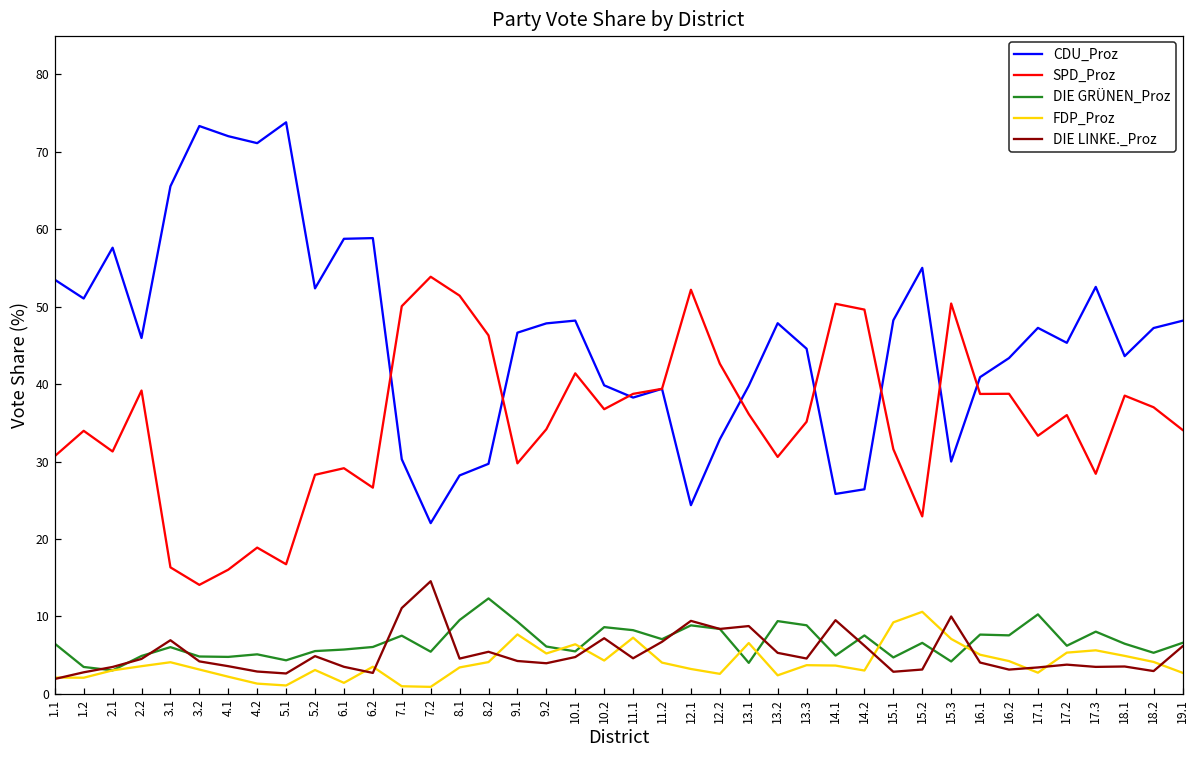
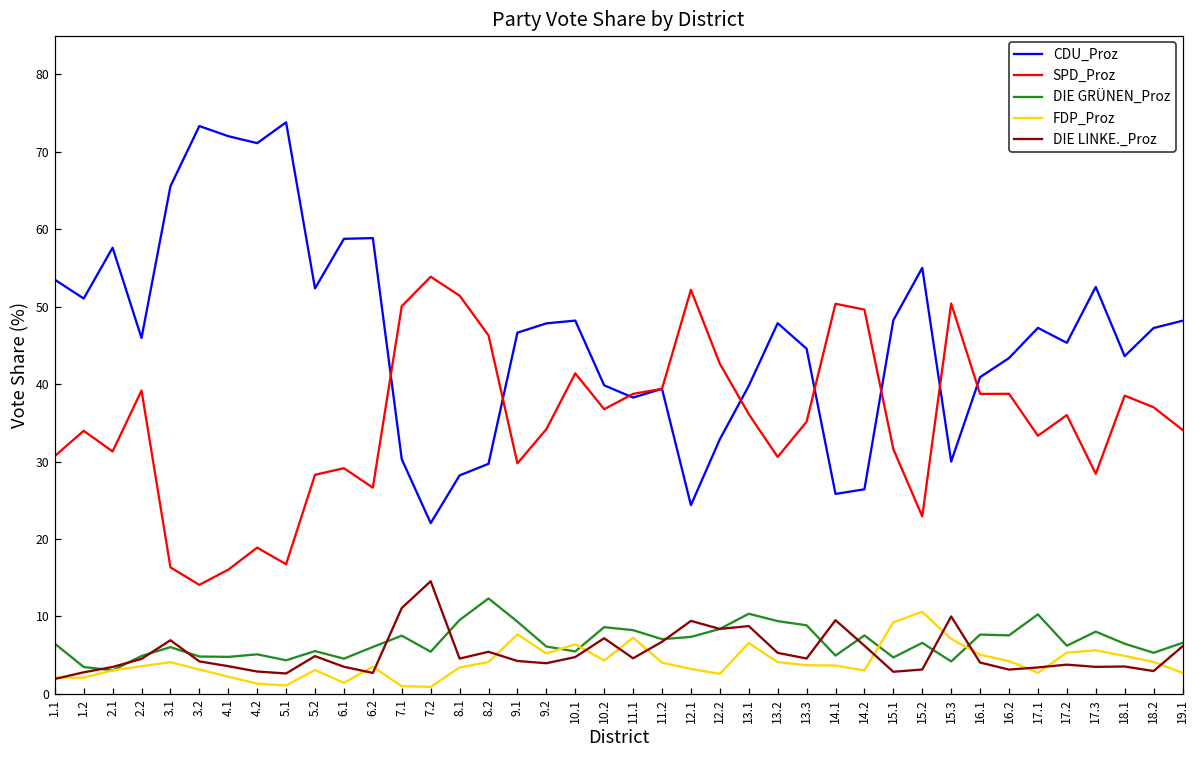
  {
    "CDU_Proz": {
      "1.1": 53,
      "1.2": 51,
      "2.1": 58,
      "2.2": 46,
      "3.1": 66,
      "3.2": 73,
      "4.1": 72,
      "4.2": 71,
      "5.1": 74,
      "5.2": 52,
      "6.1": 59,
      "6.2": 59,
      "7.1": 30,
      "7.2": 22,
      "8.1": 28,
      "8.2": 30,
      "9.1": 47,
      "9.2": 48,
      "10.1": 48,
      "10.2": 40,
      "11.1": 38,
      "12.1": 24,
      "12.2": 33,
      "13.1": 40,
      "13.2": 48,
      "13.3": 45,
      "14.1": 26,
      "14.2": 26,
      "15.1": 48,
      "15.2": 55,
      "15.3": 30,
      "16.1": 41,
      "16.2": 43,
      "17.1": 47,
      "17.2": 45,
      "17.3": 53,
      "18.1": 44,
      "18.2": 47,
      "19.1": 48
    },
    "SPD_Proz": {
      "1.1": 31,
      "1.2": 34,
      "2.1": 31,
      "2.2": 39,
      "3.1": 16,
      "3.2": 14,
      "4.1": 16,
      "4.2": 19,
      "5.1": 17,
      "5.2": 28,
      "6.1": 29,
      "6.2": 27,
      "7.1": 50,
      "7.2": 54,
      "8.1": 51,
      "8.2": 46,
      "9.1": 30,
      "9.2": 34,
      "10.1": 41,
      "10.2": 37,
      "11.1": 39,
      "12.1": 52,
      "12.2": 43,
      "13.1": 36,
      "13.2": 31,
      "13.3": 35,
      "14.1": 50,
      "14.2": 50,
      "15.1": 32,
      "15.2": 23,
      "15.3": 50,
      "16.1": 39,
      "16.2": 39,
      "17.1": 33,
      "17.2": 36,
      "17.3": 28,
      "18.1": 39,
      "18.2": 37,
      "19.1": 34
    },
    "DIE GRÜNEN_Proz": {
      "1.1": 6,
      "1.2": 3,
      "2.2": 5,
      "3.1": 6,
      "3.2": 5,
      "4.1": 5,
      "4.2": 5,
      "5.1": 4,
      "5.2": 6,
-     "6.1": 6,
+     "6.1": 5,
      "6.2": 6,
      "7.1": 8,
      "7.2": 5,
      "8.1": 10,
      "8.2": 12,
      "9.1": 9,
      "9.2": 6,
      "10.1": 5,
      "10.2": 9,
      "11.1": 8,
-     "12.1": 9,
-     "13.1": 4,
+     "12.1": 7,
+     "13.1": 10,
      "13.2": 9,
      "13.3": 9,
      "14.1": 5,
      "14.2": 8,
      "15.1": 5,
      "15.2": 7,
      "15.3": 4,
      "16.1": 8,
      "16.2": 8,
      "17.1": 10,
      "17.2": 6,
      "17.3": 8,
      "18.1": 6,
      "18.2": 5,
      "19.1": 7
    },
    "FDP_Proz": {
      "1.2": 2,
      "2.2": 4,
      "3.1": 4,
      "3.2": 3,
      "4.1": 2,
      "4.2": 1,
      "5.1": 1,
      "5.2": 3,
      "6.1": 1,
      "6.2": 4,
      "7.1": 1,
      "7.2": 1,
      "8.1": 3,
      "8.2": 4,
      "9.1": 8,
      "9.2": 5,
      "10.1": 6,
      "10.2": 4,
      "11.1": 7,
      "11.2": 4,
      "12.1": 3,
      "12.2": 3,
      "13.1": 7,
-     "13.2": 2,
+     "13.2": 4,
      "13.3": 4,
      "14.1": 4,
      "14.2": 3,
      "15.1": 9,
      "15.2": 11,
      "15.3": 7,
      "16.1": 5,
      "16.2": 4,
      "17.1": 3,
      "17.2": 5,
      "17.3": 6,
      "18.1": 5,
      "18.2": 4,
      "19.1": 3
    },
    "DIE LINKE._Proz": {
      "1.2": 3,
      "2.1": 3,
      "2.2": 5,
      "3.1": 7,
      "3.2": 4,
      "4.1": 4,
      "4.2": 3,
      "5.1": 3,
      "5.2": 5,
      "6.1": 4,
      "6.2": 3,
      "7.1": 11,
      "7.2": 15,
      "8.1": 5,
      "8.2": 5,
      "9.1": 4,
      "9.2": 4,
      "10.1": 5,
      "10.2": 7,
      "11.1": 5,
      "12.1": 9,
      "13.1": 9,
      "13.2": 5,
      "13.3": 5,
      "14.1": 10,
      "14.2": 6,
      "15.1": 3,
      "15.2": 3,
      "15.3": 10,
      "16.1": 4,
      "16.2": 3,
      "17.1": 3,
      "17.2": 4,
      "17.3": 3,
      "18.1": 4,
      "18.2": 3,
      "19.1": 6
    }
  }
